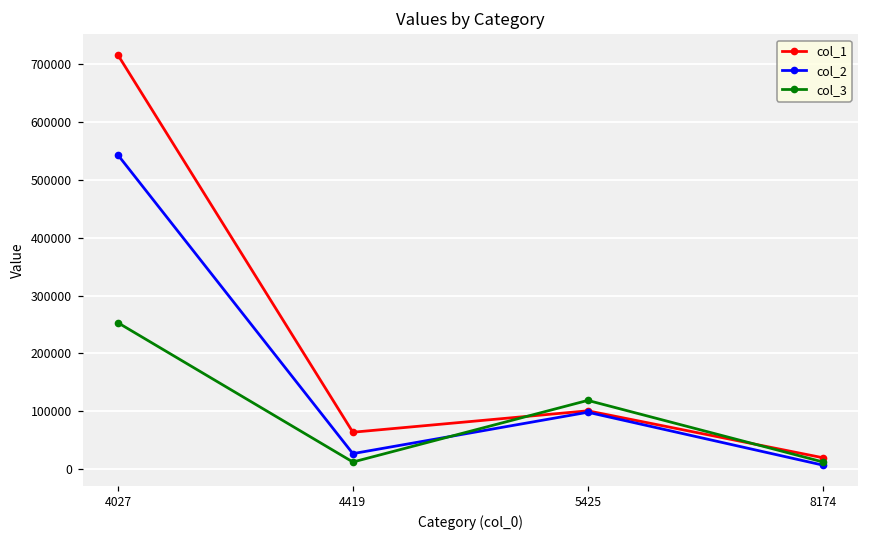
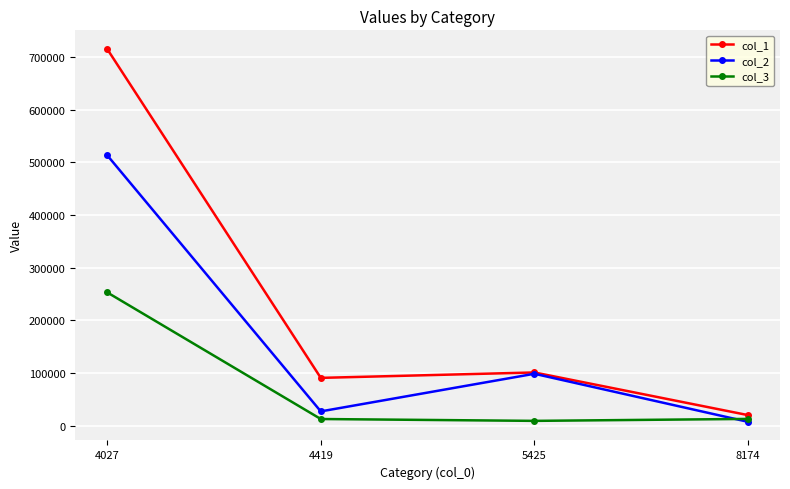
  {
    "col_1": {
      "4027": 720000,
-     "4419": 60000,
+     "4419": 90000,
      "8174": 20000
    },
    "col_2": {
-     "4027": 540000,
+     "4027": 510000,
      "4419": 30000,
      "8174": 10000
    },
    "col_3": {
      "4027": 250000,
      "4419": 10000,
-     "5425": 120000,
+     "5425": 10000,
      "8174": 10000
    }
  }
